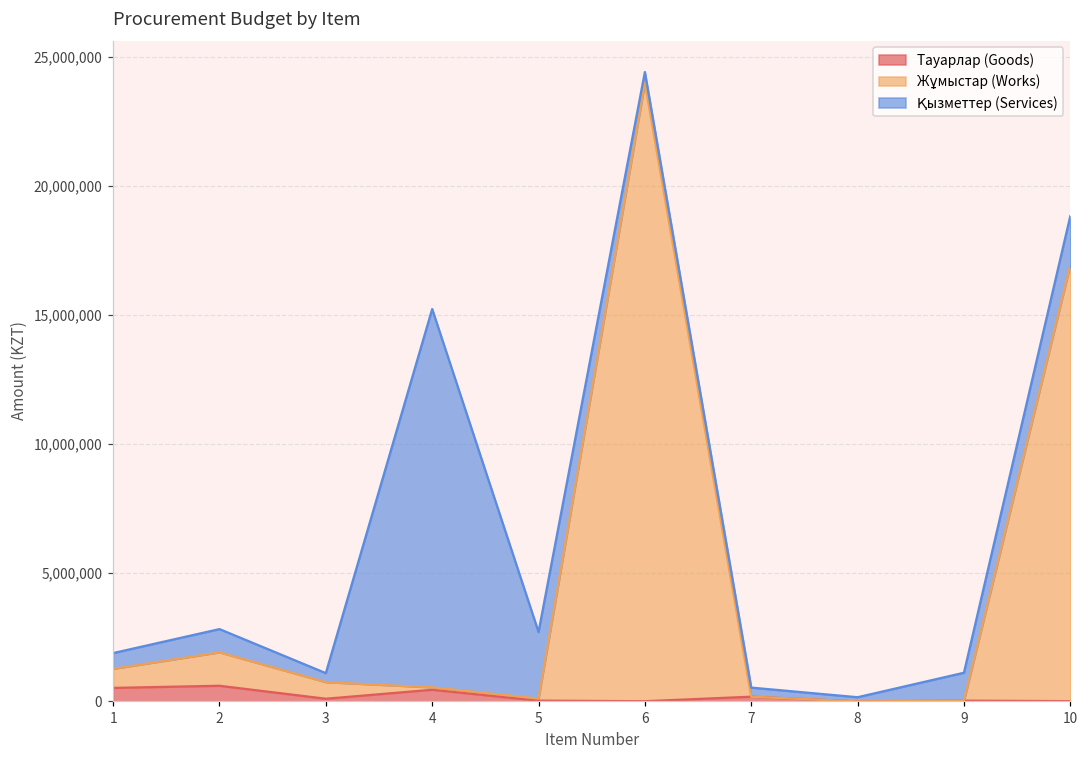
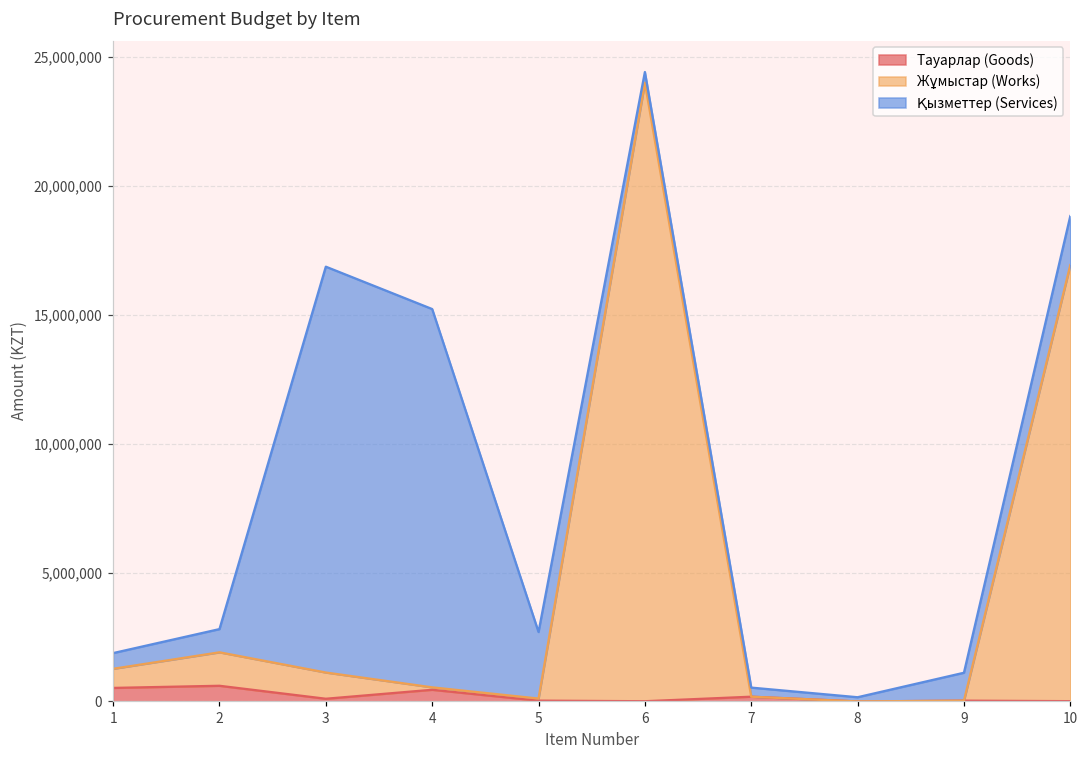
  {
    "Тауарлар (Goods)": {
      "1": "500,000",
      "2": "600,000",
      "3": "100,000",
      "6": "0",
      "10": "0"
    },
    "Жұмыстар (Works)": {
      "1": "700,000",
      "2": "1,300,000",
-     "3": "600,000",
+     "3": "1,000,000",
      "6": "24,000,000",
      "10": "16,900,000"
    },
    "Қызметтер (Services)": {
      "1": "600,000",
      "2": "900,000",
-     "3": "300,000",
+     "3": "15,700,000",
      "4": "14,700,000",
      "5": "2,600,000",
      "6": "400,000",
      "7": "400,000",
      "8": "200,000",
      "9": "1,100,000",
      "10": "1,900,000"
    }
  }
